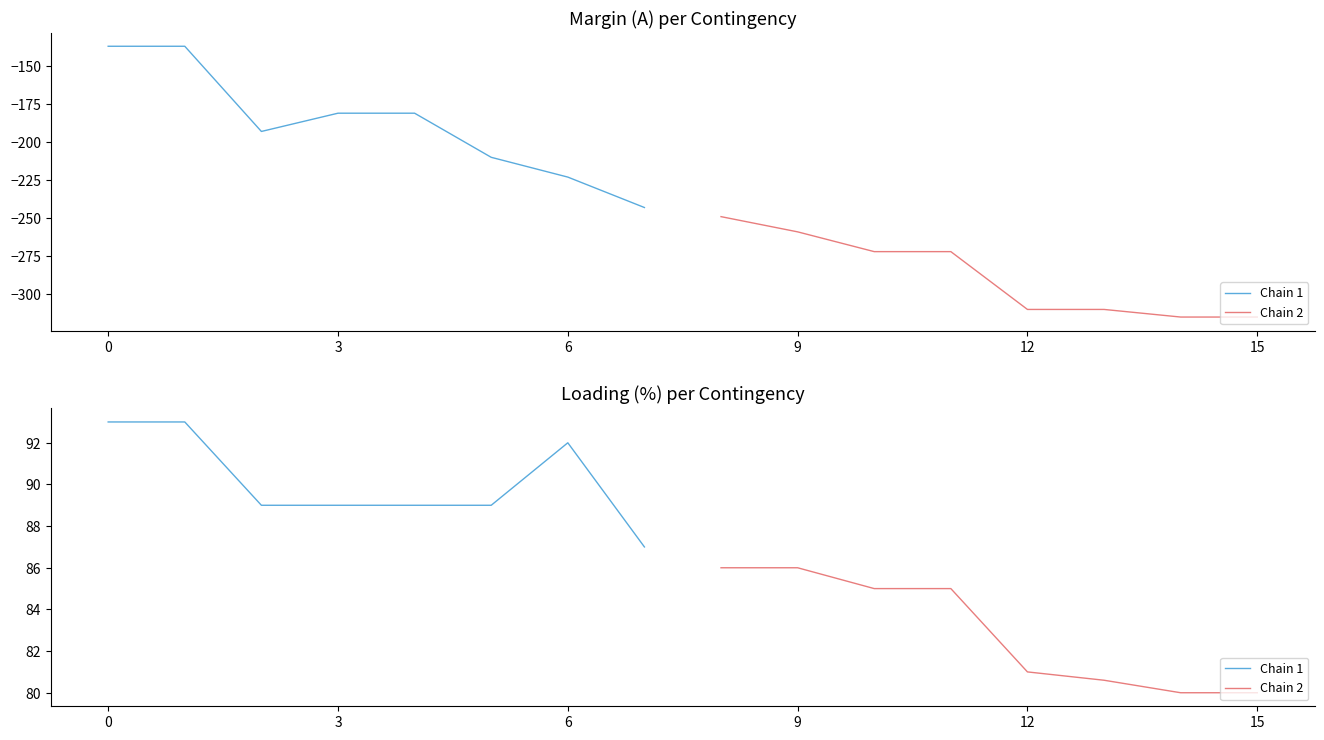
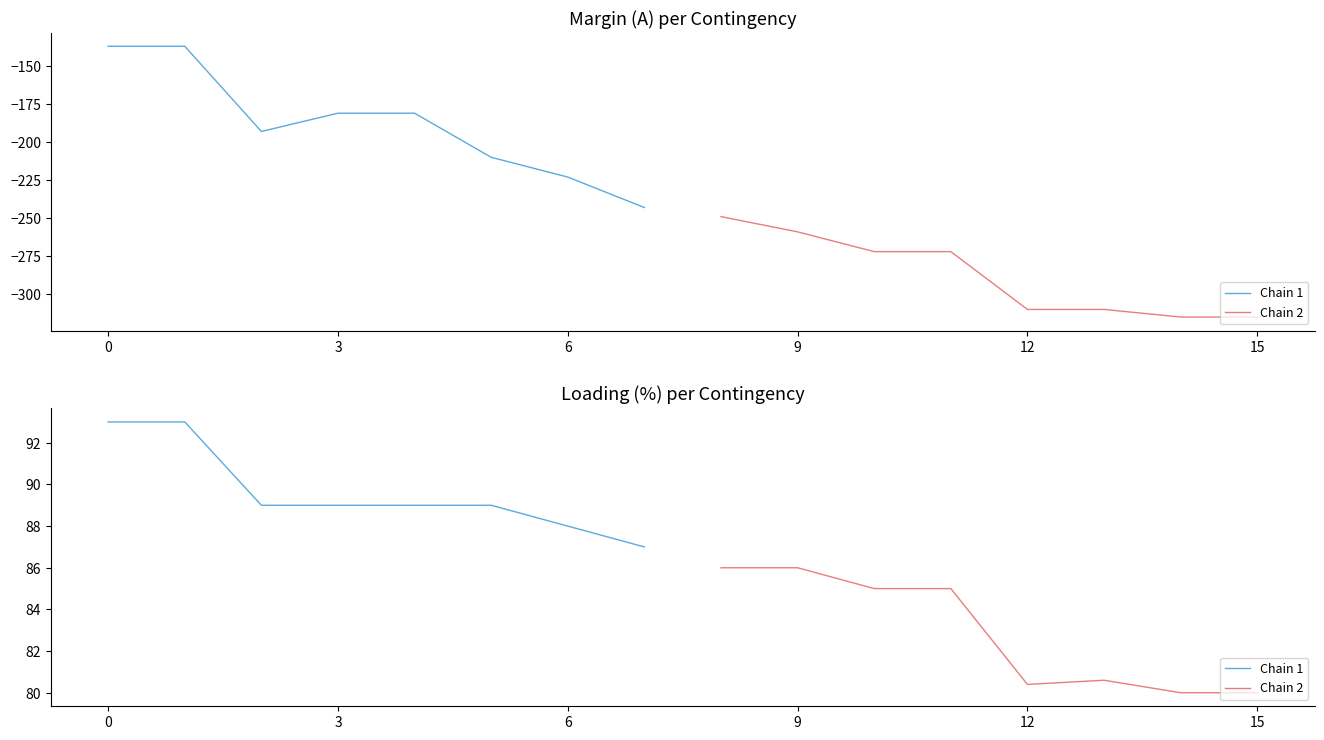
  {
    "Margin (A) per Contingency": {
      "Chain 1": {
        "0": -137,
        "3": -181,
        "6": -223
      },
      "Chain 2": {
        "9": -259,
        "12": -310
      }
    },
    "Loading (%) per Contingency": {
      "Chain 1": {
        "0": 93,
        "3": 89,
-       "6": 92
+       "6": 88
      },
      "Chain 2": {
        "9": 86.0,
-       "12": 81.0
+       "12": 80.4
      }
    }
  }
